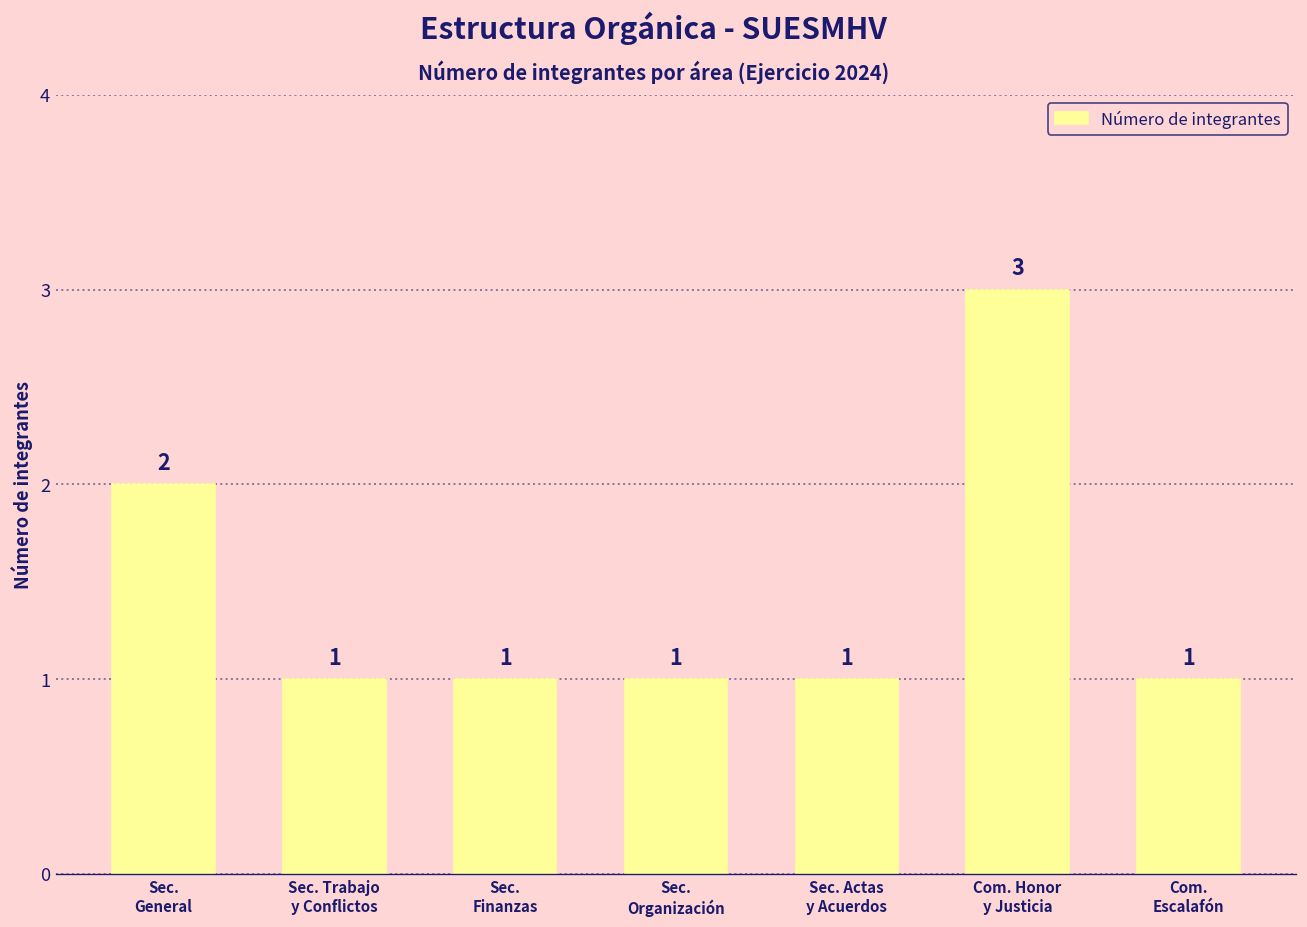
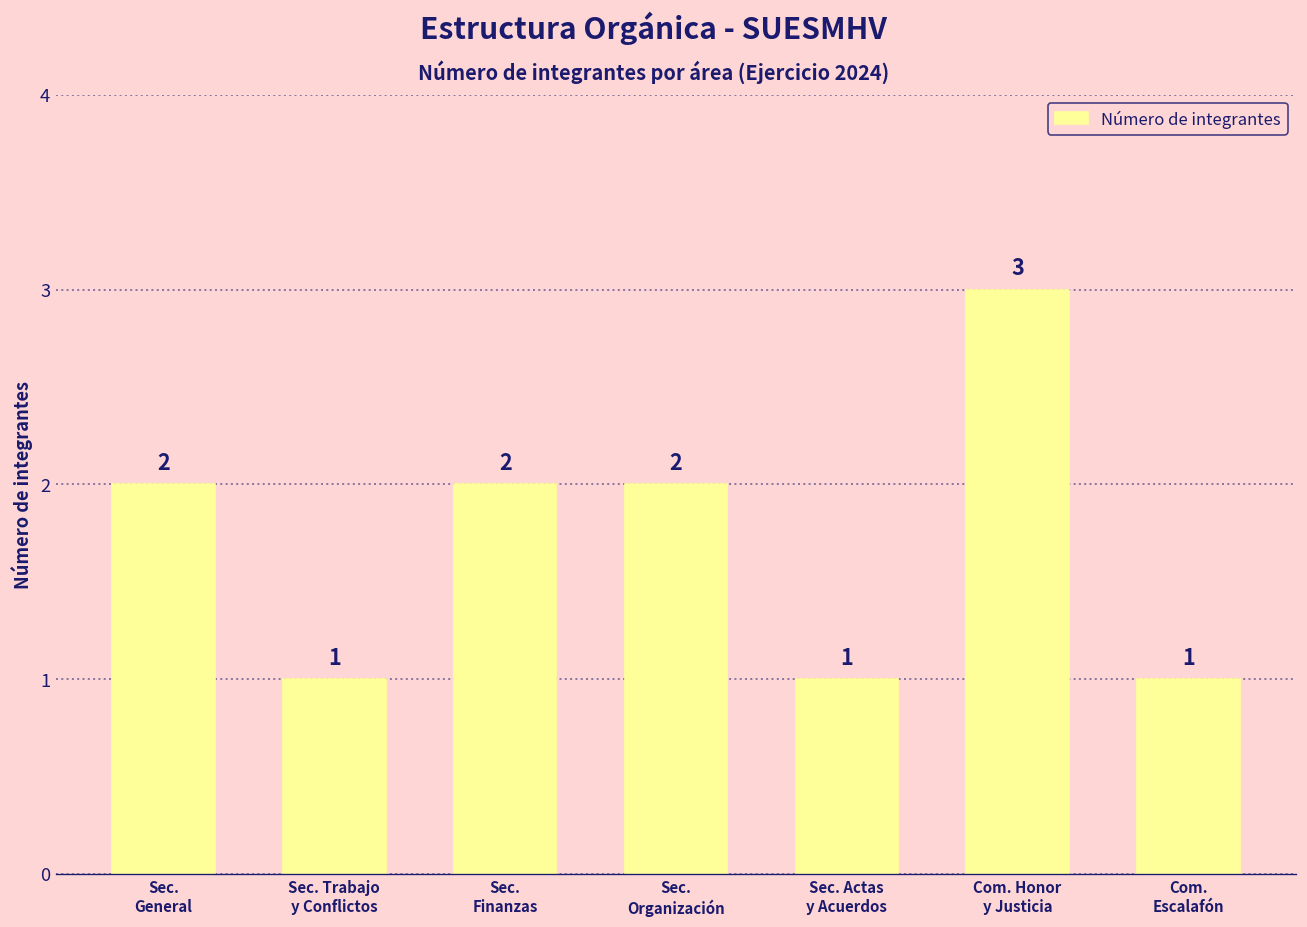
  {
    "Sec. General": 2,
    "Sec. Trabajo y Conflictos": 1,
-   "Sec. Finanzas": 1,
-   "Sec. Organización": 1,
+   "Sec. Finanzas": 2,
+   "Sec. Organización": 2,
    "Sec. Actas y Acuerdos": 1,
    "Com. Honor y Justicia": 3,
    "Com. Escalafón": 1
  }
